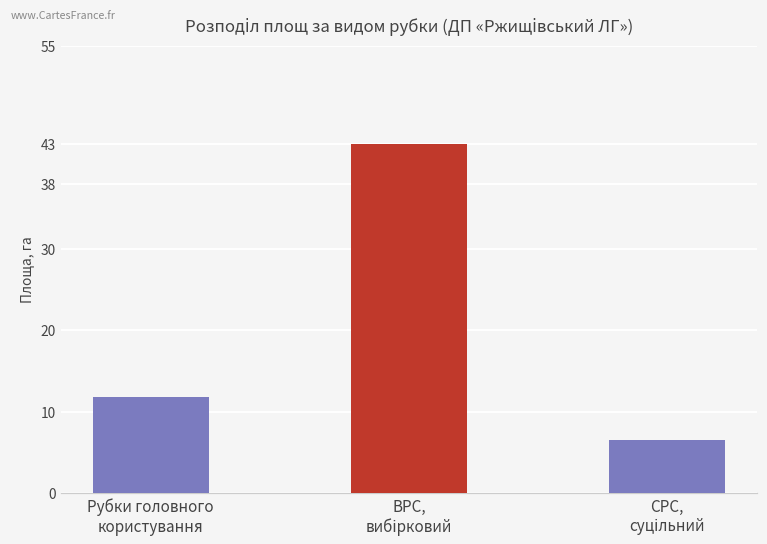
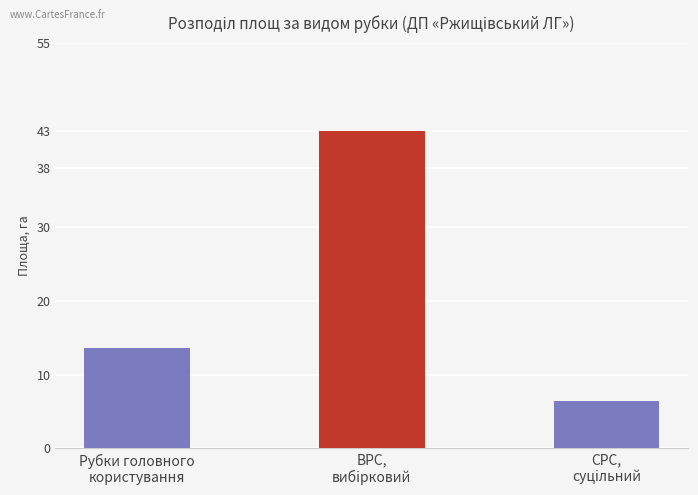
  {
-   "Рубки головного користування": 12,
+   "Рубки головного користування": 14,
    "ВРС, вибірковий": 43,
    "СРС, суцільний": 7
  }
